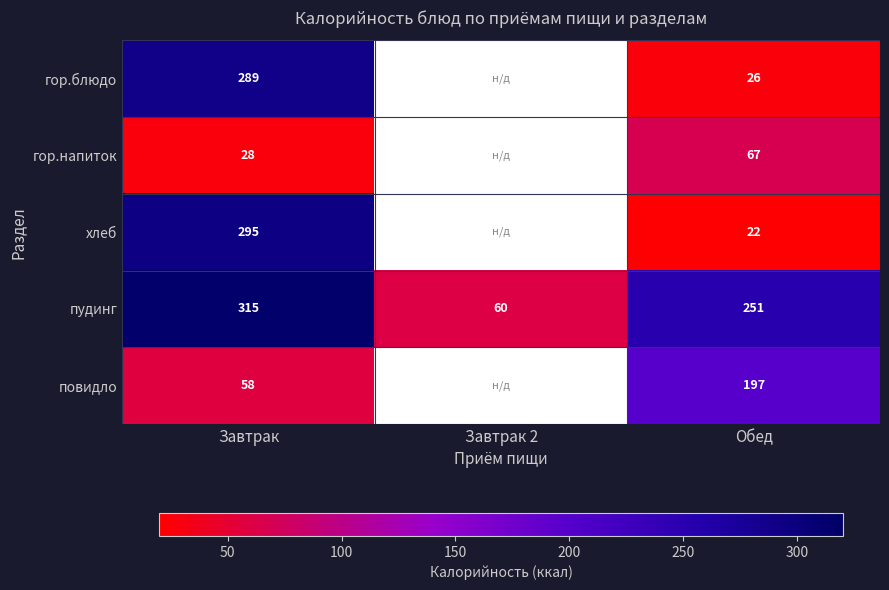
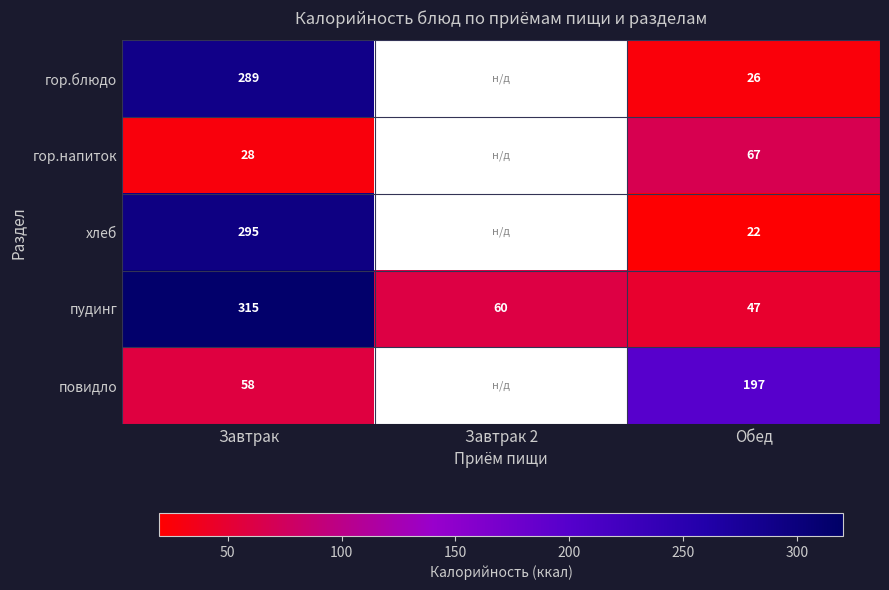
  {
    "гор.блюдо": {
      "Завтрак": 289,
      "Обед": 26
    },
    "гор.напиток": {
      "Завтрак": 28,
      "Обед": 67
    },
    "хлеб": {
      "Завтрак": 295,
      "Обед": 22
    },
    "пудинг": {
      "Завтрак": 315,
      "Завтрак 2": 60,
-     "Обед": 251
+     "Обед": 47
    },
    "повидло": {
      "Завтрак": 58,
      "Обед": 197
    }
  }
